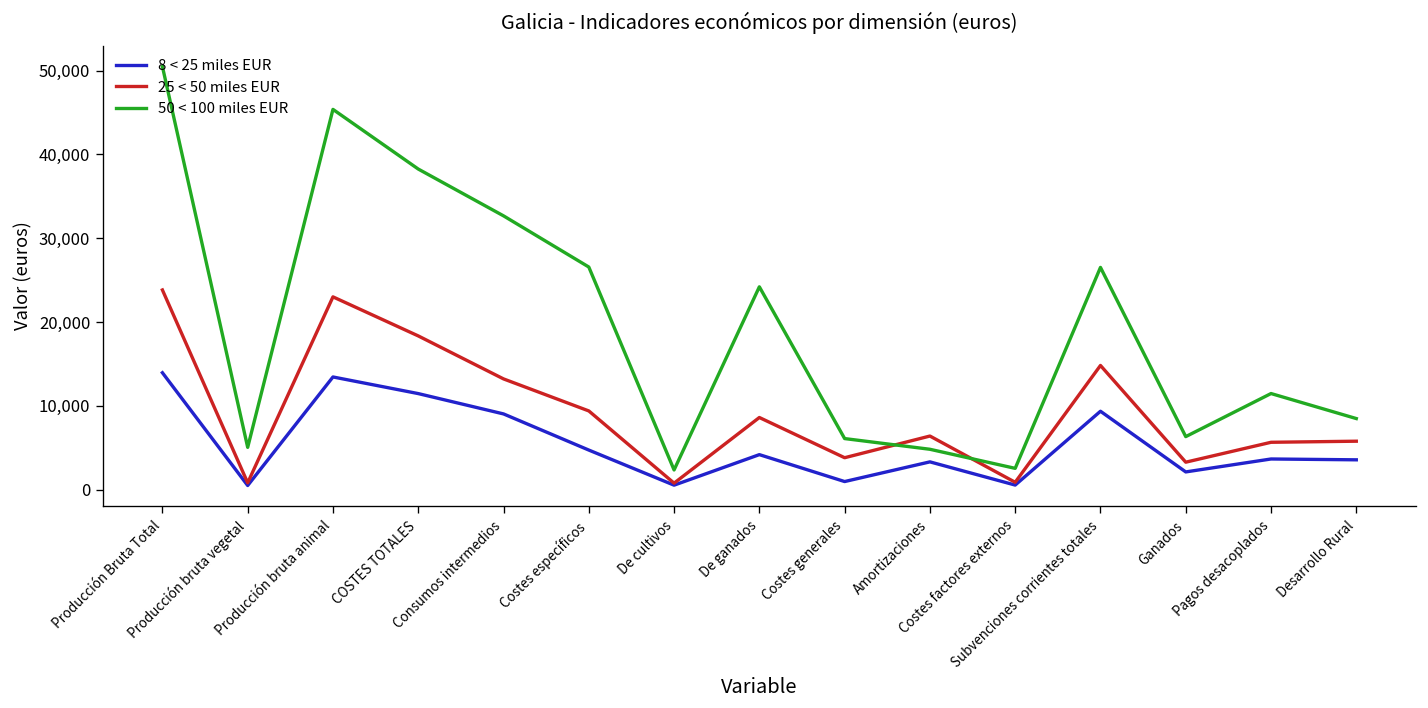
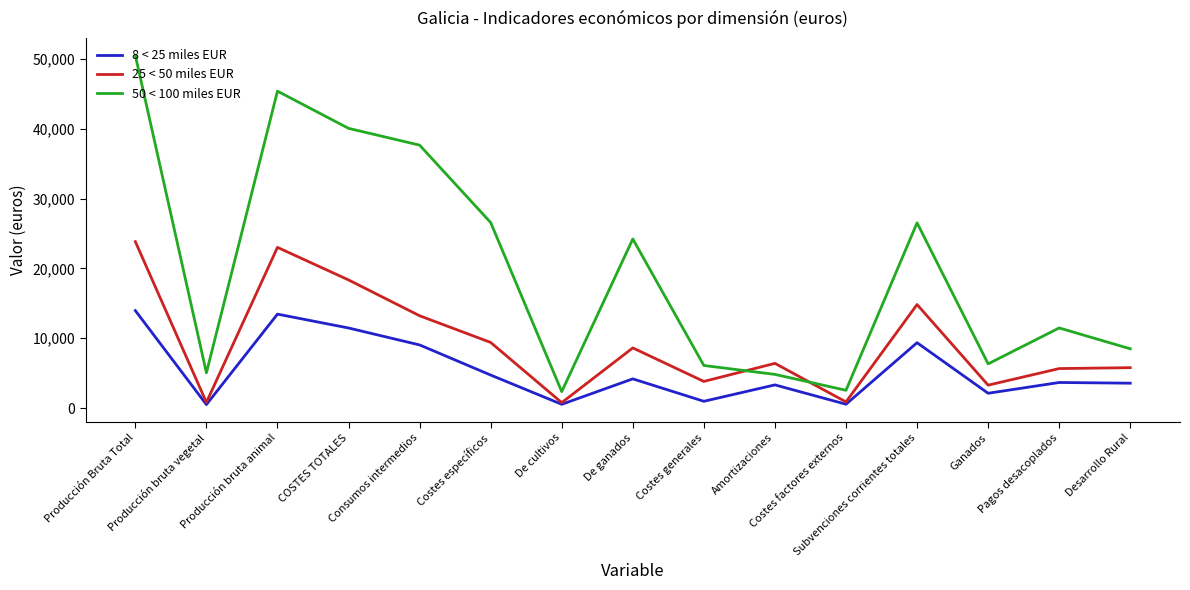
  {
    "8 < 25 miles EUR": {
      "Producción Bruta Total": "14,000",
      "Producción bruta animal": "13,000",
      "COSTES TOTALES": "11,000",
      "Consumos intermedios": "9,000",
      "Costes específicos": "5,000",
      "De ganados": "4,000",
      "Costes generales": "1,000",
      "Amortizaciones": "3,000",
      "Subvenciones corrientes totales": "9,000",
      "Ganados": "2,000",
      "Pagos desacoplados": "4,000",
      "Desarrollo Rural": "4,000"
    },
    "25 < 50 miles EUR": {
      "Producción Bruta Total": "24,000",
      "Producción bruta animal": "23,000",
      "COSTES TOTALES": "18,000",
      "Consumos intermedios": "13,000",
      "Costes específicos": "9,000",
      "De ganados": "9,000",
      "Costes generales": "4,000",
      "Amortizaciones": "6,000",
      "Subvenciones corrientes totales": "15,000",
      "Ganados": "3,000",
      "Pagos desacoplados": "6,000",
      "Desarrollo Rural": "6,000"
    },
    "50 < 100 miles EUR": {
      "Producción Bruta Total": "50,000",
      "Producción bruta vegetal": "5,000",
      "Producción bruta animal": "45,000",
-     "COSTES TOTALES": "38,000",
-     "Consumos intermedios": "33,000",
+     "COSTES TOTALES": "40,000",
+     "Consumos intermedios": "38,000",
      "Costes específicos": "27,000",
      "De cultivos": "2,000",
      "De ganados": "24,000",
      "Costes generales": "6,000",
      "Amortizaciones": "5,000",
      "Costes factores externos": "3,000",
      "Subvenciones corrientes totales": "27,000",
      "Ganados": "6,000",
      "Pagos desacoplados": "11,000",
      "Desarrollo Rural": "8,000"
    }
  }
